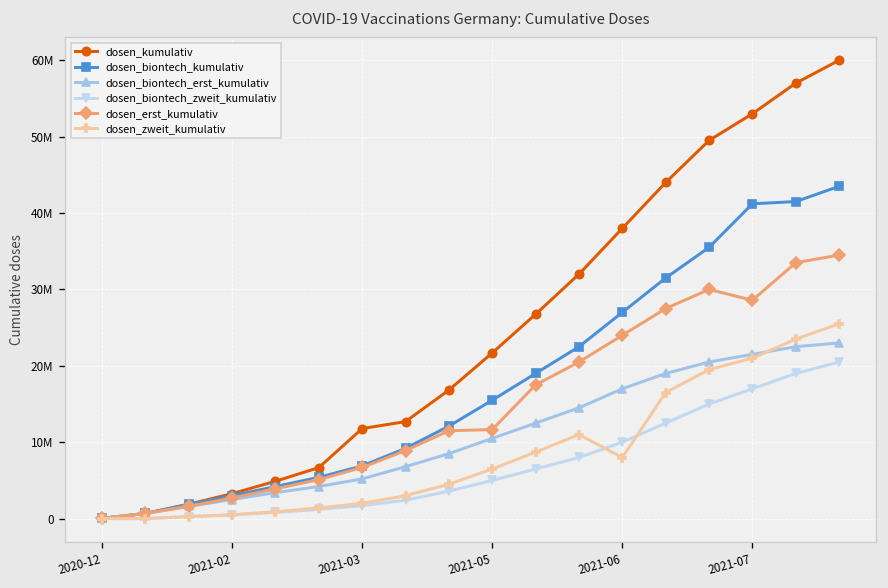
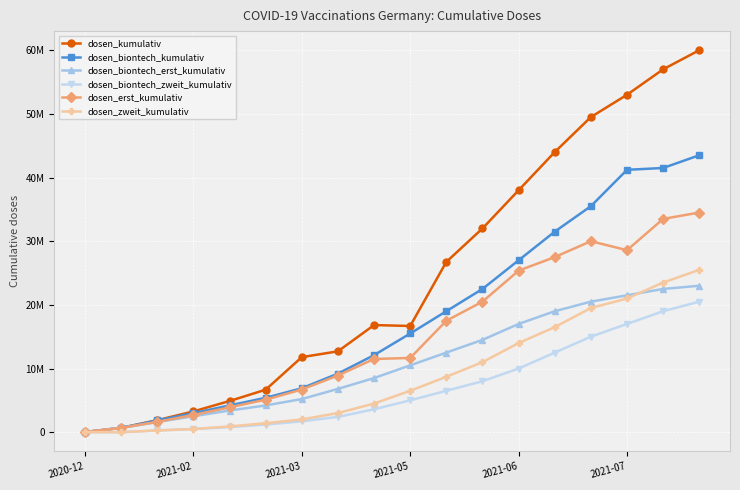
  {
    "dosen_kumulativ": {
      "2021-03": 12000000,
-     "2021-05": 22000000,
+     "2021-05": 17000000,
      "2021-06": 38000000,
      "2021-07": 53000000
    },
    "dosen_biontech_kumulativ": {
      "2021-05": 16000000,
      "2021-06": 27000000,
      "2021-07": 41000000
    },
    "dosen_erst_kumulativ": {
      "2021-05": 12000000,
-     "2021-06": 24000000,
+     "2021-06": 25000000,
      "2021-07": 29000000
    },
    "dosen_zweit_kumulativ": {
      "2021-05": 7000000,
-     "2021-06": 8000000,
+     "2021-06": 14000000,
      "2021-07": 21000000
    }
  }
